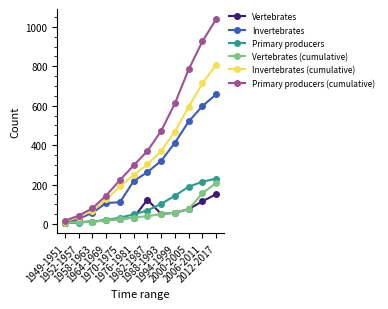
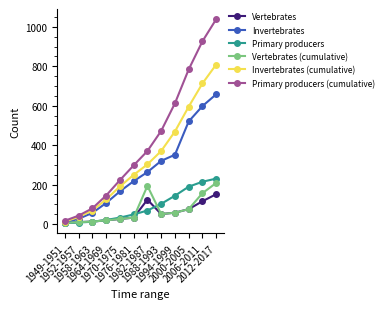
  {
    "Vertebrates": {
      "1982-1987": 120,
      "2006-2011": 120,
      "2012-2017": 150
    },
    "Invertebrates": {
      "1964-1969": 110,
-     "1970-1975": 110,
+     "1970-1975": 170,
      "1976-1981": 220,
      "1982-1987": 260,
      "1988-1993": 320,
-     "1994-1999": 410,
+     "1994-1999": 350,
      "2000-2005": 520,
      "2006-2011": 600,
      "2012-2017": 660
    },
    "Primary producers": {
      "1976-1981": 50,
      "1982-1987": 70,
      "1988-1993": 100,
      "1994-1999": 140,
      "2000-2005": 190,
      "2006-2011": 210,
      "2012-2017": 230
    },
    "Vertebrates (cumulative)": {
-     "1982-1987": 40,
+     "1982-1987": 190,
      "2006-2011": 160,
      "2012-2017": 210
    },
    "Invertebrates (cumulative)": {
      "1964-1969": 120,
      "1970-1975": 190,
      "1976-1981": 250,
      "1982-1987": 300,
      "1988-1993": 370,
      "1994-1999": 470,
      "2000-2005": 600,
      "2006-2011": 710,
      "2012-2017": 810
    },
    "Primary producers (cumulative)": {
      "1964-1969": 140,
      "1970-1975": 220,
      "1976-1981": 300,
      "1982-1987": 370,
      "1988-1993": 470,
      "1994-1999": 610,
      "2000-2005": 780,
      "2006-2011": 930,
      "2012-2017": 1040
    }
  }
